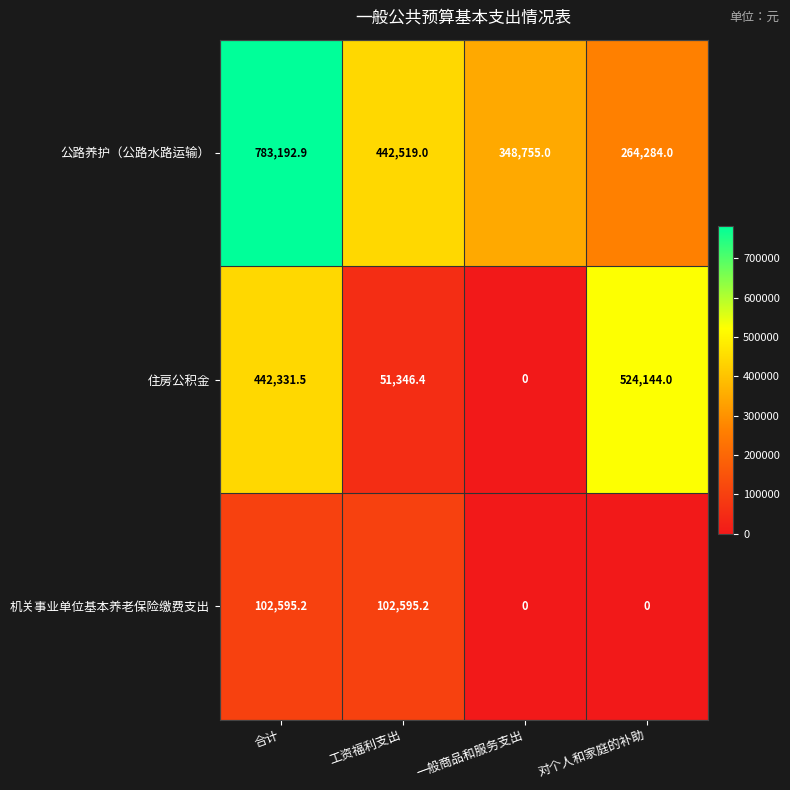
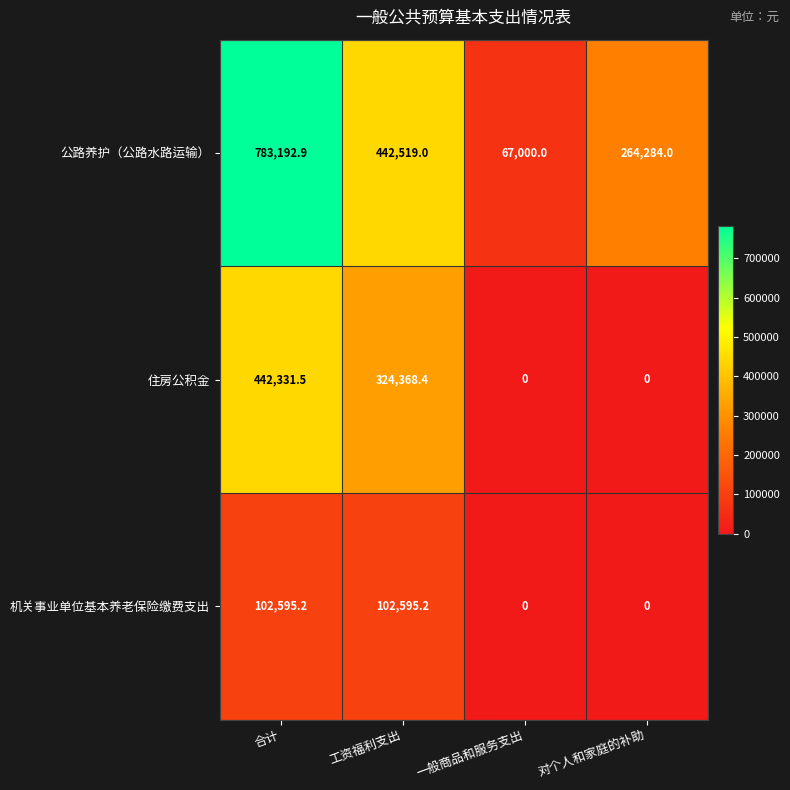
  {
    "公路养护（公路水路运输）": {
      "合计": "783,192.9",
      "工资福利支出": "442,519.0",
-     "一般商品和服务支出": "348,755.0",
+     "一般商品和服务支出": "67,000.0",
      "对个人和家庭的补助": "264,284.0"
    },
    "住房公积金": {
      "合计": "442,331.5",
-     "工资福利支出": "51,346.4",
+     "工资福利支出": "324,368.4",
      "一般商品和服务支出": "0",
-     "对个人和家庭的补助": "524,144.0"
+     "对个人和家庭的补助": "0"
    },
    "机关事业单位基本养老保险缴费支出": {
      "合计": "102,595.2",
      "工资福利支出": "102,595.2",
      "一般商品和服务支出": "0",
      "对个人和家庭的补助": "0"
    }
  }
